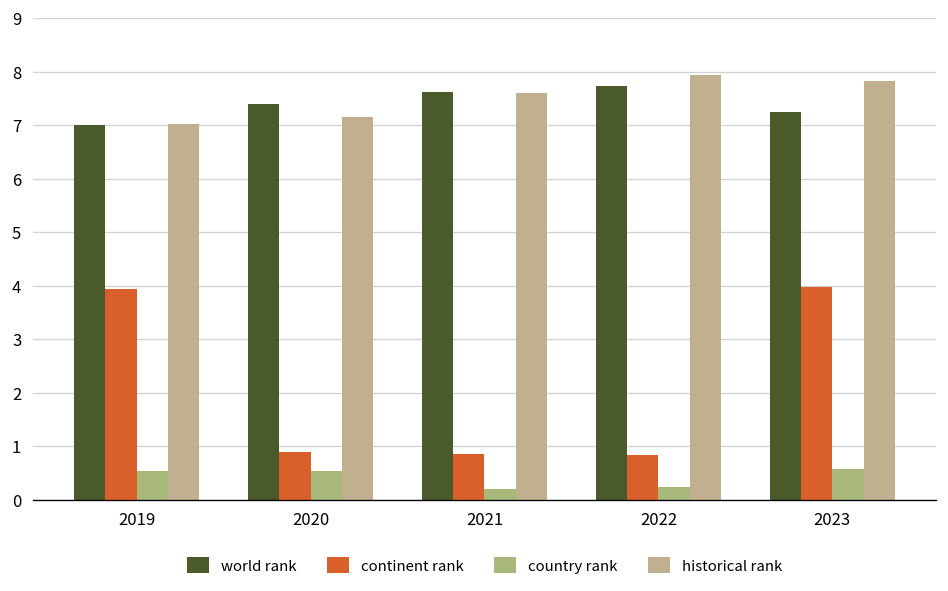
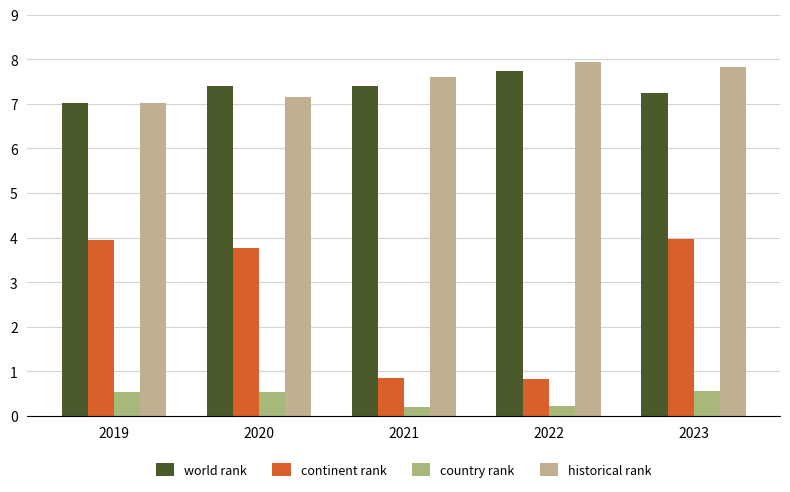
  {
    "world rank": {
      "2019": 7.0,
      "2020": 7.4,
-     "2021": 7.6,
+     "2021": 7.4,
      "2022": 7.7,
      "2023": 7.3
    },
    "continent rank": {
      "2019": 3.9,
-     "2020": 0.9,
+     "2020": 3.8,
      "2021": 0.8,
      "2022": 0.8,
      "2023": 4.0
    }
  }
